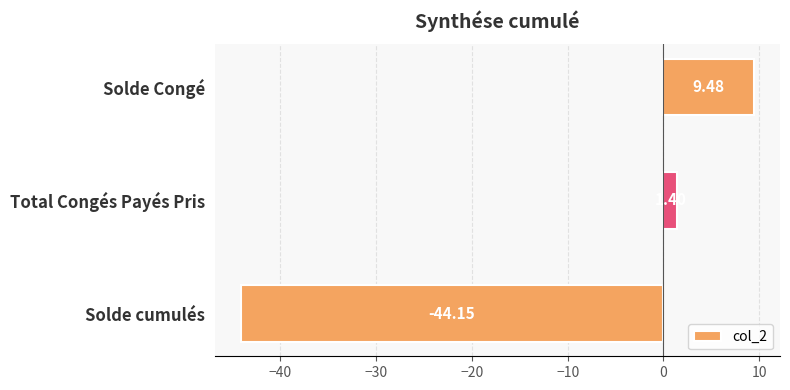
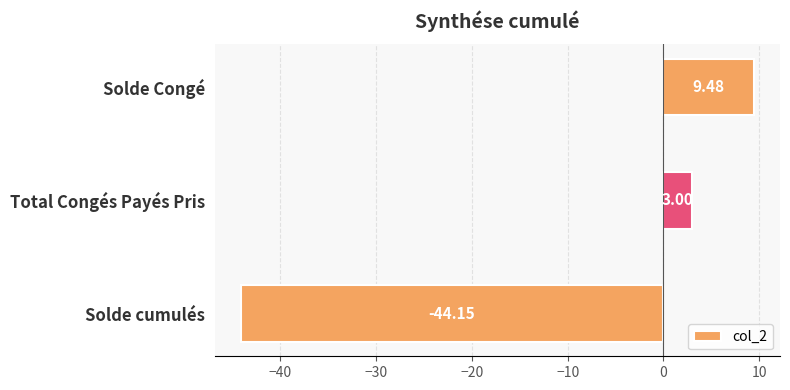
  {
-   "Total Congés Payés Pris": 1
+   "Total Congés Payés Pris": 3
  }
